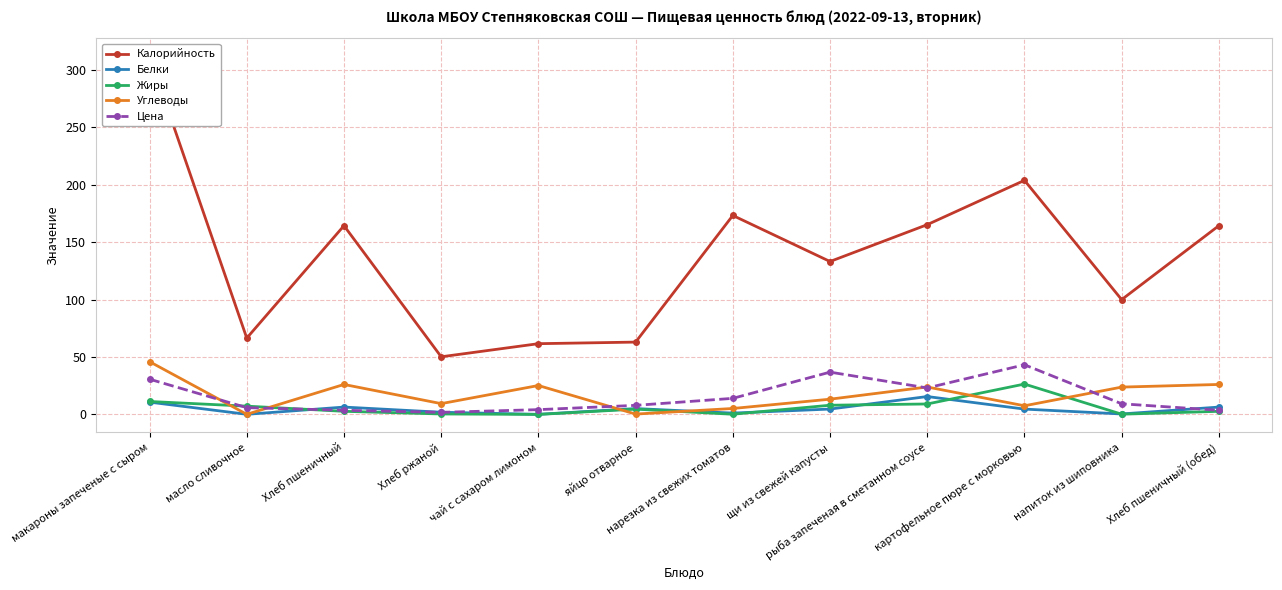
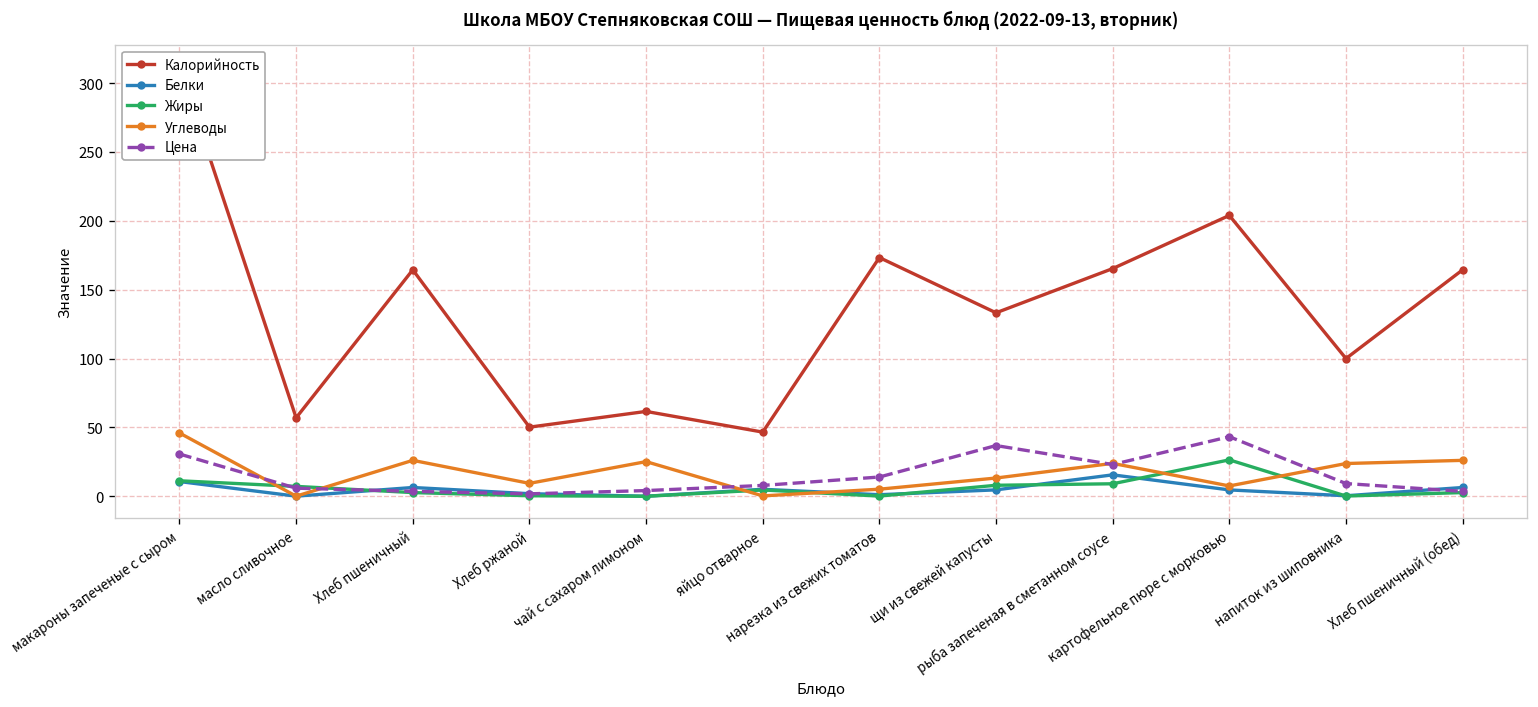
  {
    "Калорийность": {
-     "масло сливочное": 67,
+     "масло сливочное": 57,
      "Хлеб пшеничный": 164,
      "Хлеб ржаной": 50,
      "чай с сахаром лимоном": 62,
-     "яйцо отварное": 63,
+     "яйцо отварное": 47,
      "нарезка из свежих томатов": 173,
      "щи из свежей капусты": 133,
      "рыба запеченая в сметанном соусе": 165,
      "картофельное пюре с морковью": 204,
      "напиток из шиповника": 100,
      "Хлеб пшеничный (обед)": 164
    },
    "Белки": {
      "Хлеб пшеничный": 6,
      "щи из свежей капусты": 5,
      "рыба запеченая в сметанном соусе": 16,
      "картофельное пюре с морковью": 5,
      "Хлеб пшеничный (обед)": 6
    },
    "Жиры": {
      "щи из свежей капусты": 8,
      "рыба запеченая в сметанном соусе": 9,
      "картофельное пюре с морковью": 26
    },
    "Углеводы": {
      "макароны запеченые с сыром": 46,
      "Хлеб пшеничный": 26,
      "Хлеб ржаной": 9,
      "чай с сахаром лимоном": 25,
      "яйцо отварное": 0,
      "нарезка из свежих томатов": 5,
      "щи из свежей капусты": 13,
      "картофельное пюре с морковью": 8,
      "напиток из шиповника": 24,
      "Хлеб пшеничный (обед)": 26
    },
    "Цена": {
      "макароны запеченые с сыром": 31,
      "чай с сахаром лимоном": 4,
      "яйцо отварное": 8,
      "нарезка из свежих томатов": 14,
      "щи из свежей капусты": 37,
      "картофельное пюре с морковью": 43,
      "напиток из шиповника": 9
    }
  }
